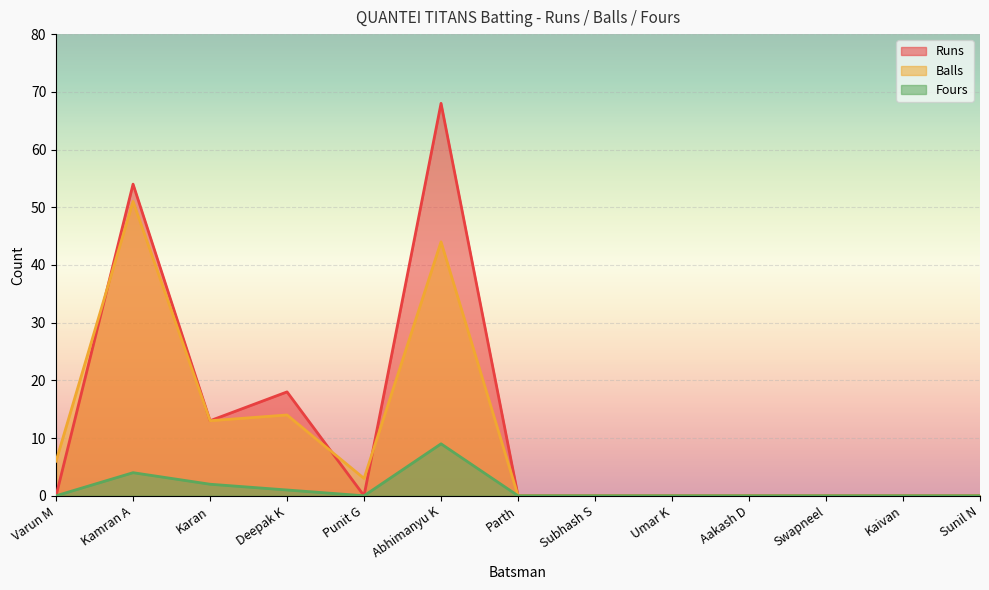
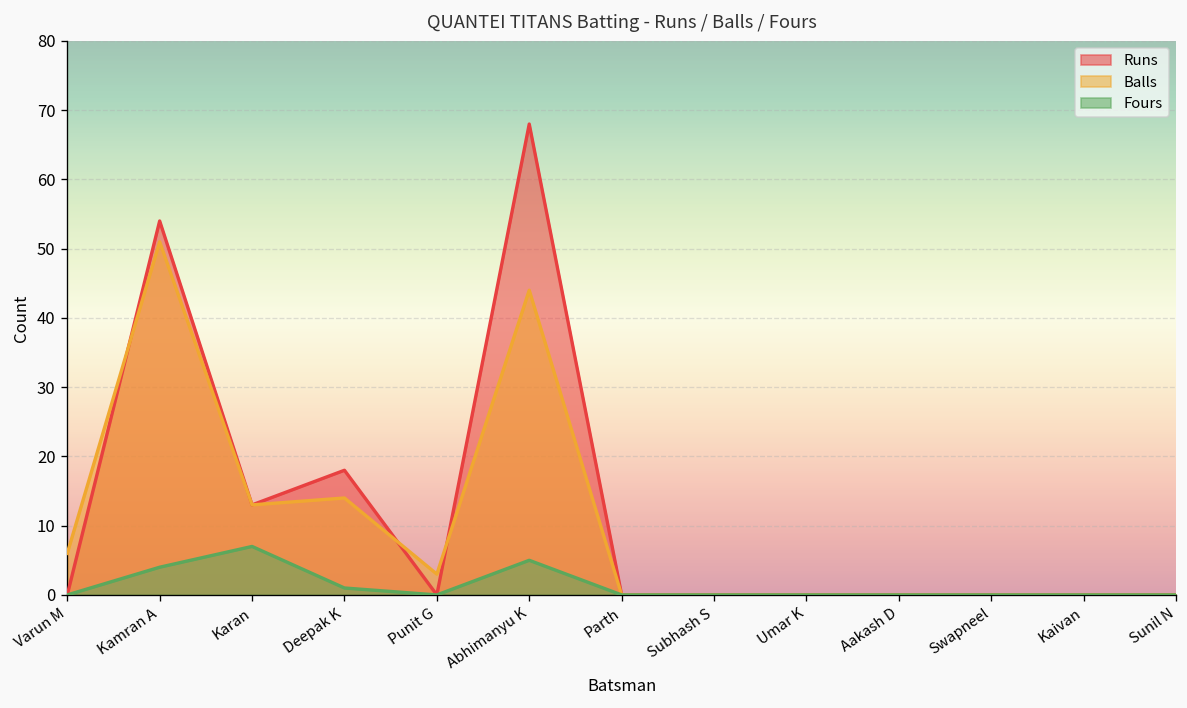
  {
    "Runs": {
      "Kamran A": 54,
      "Deepak K": 18,
      "Abhimanyu K": 68
    },
    "Balls": {
      "Varun M": 6,
      "Kamran A": 51,
      "Deepak K": 14,
      "Punit G": 3,
      "Abhimanyu K": 44
    },
    "Fours": {
      "Kamran A": 4,
-     "Karan": 2,
+     "Karan": 7,
      "Deepak K": 1,
-     "Abhimanyu K": 9
+     "Abhimanyu K": 5
    }
  }
